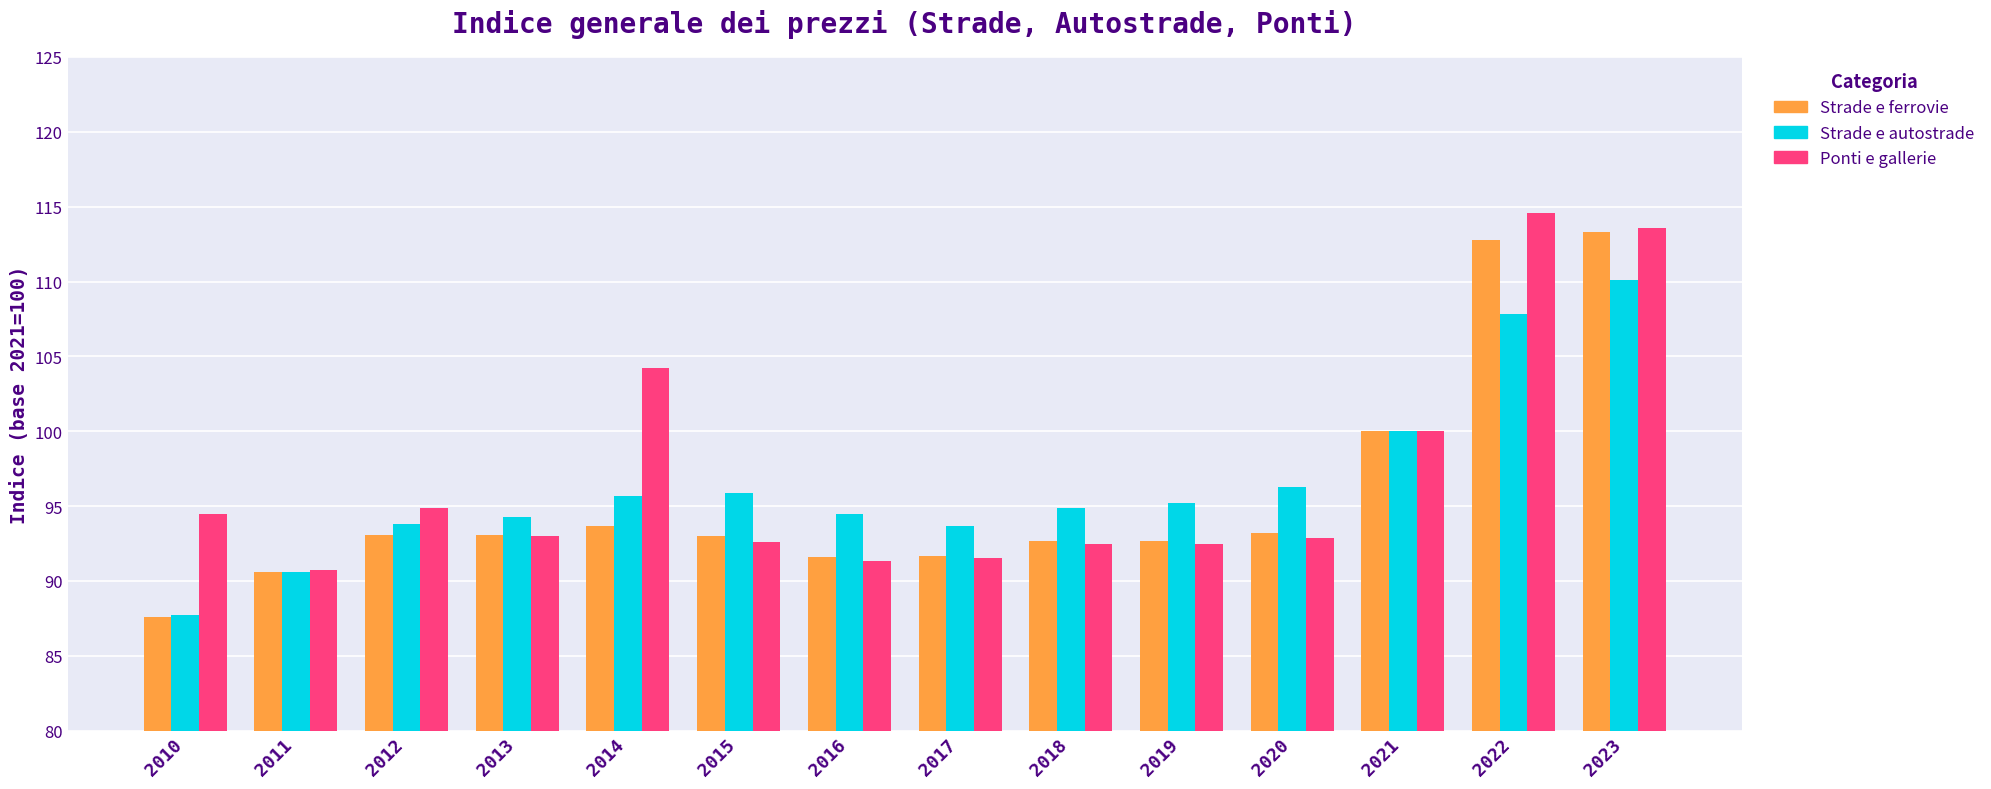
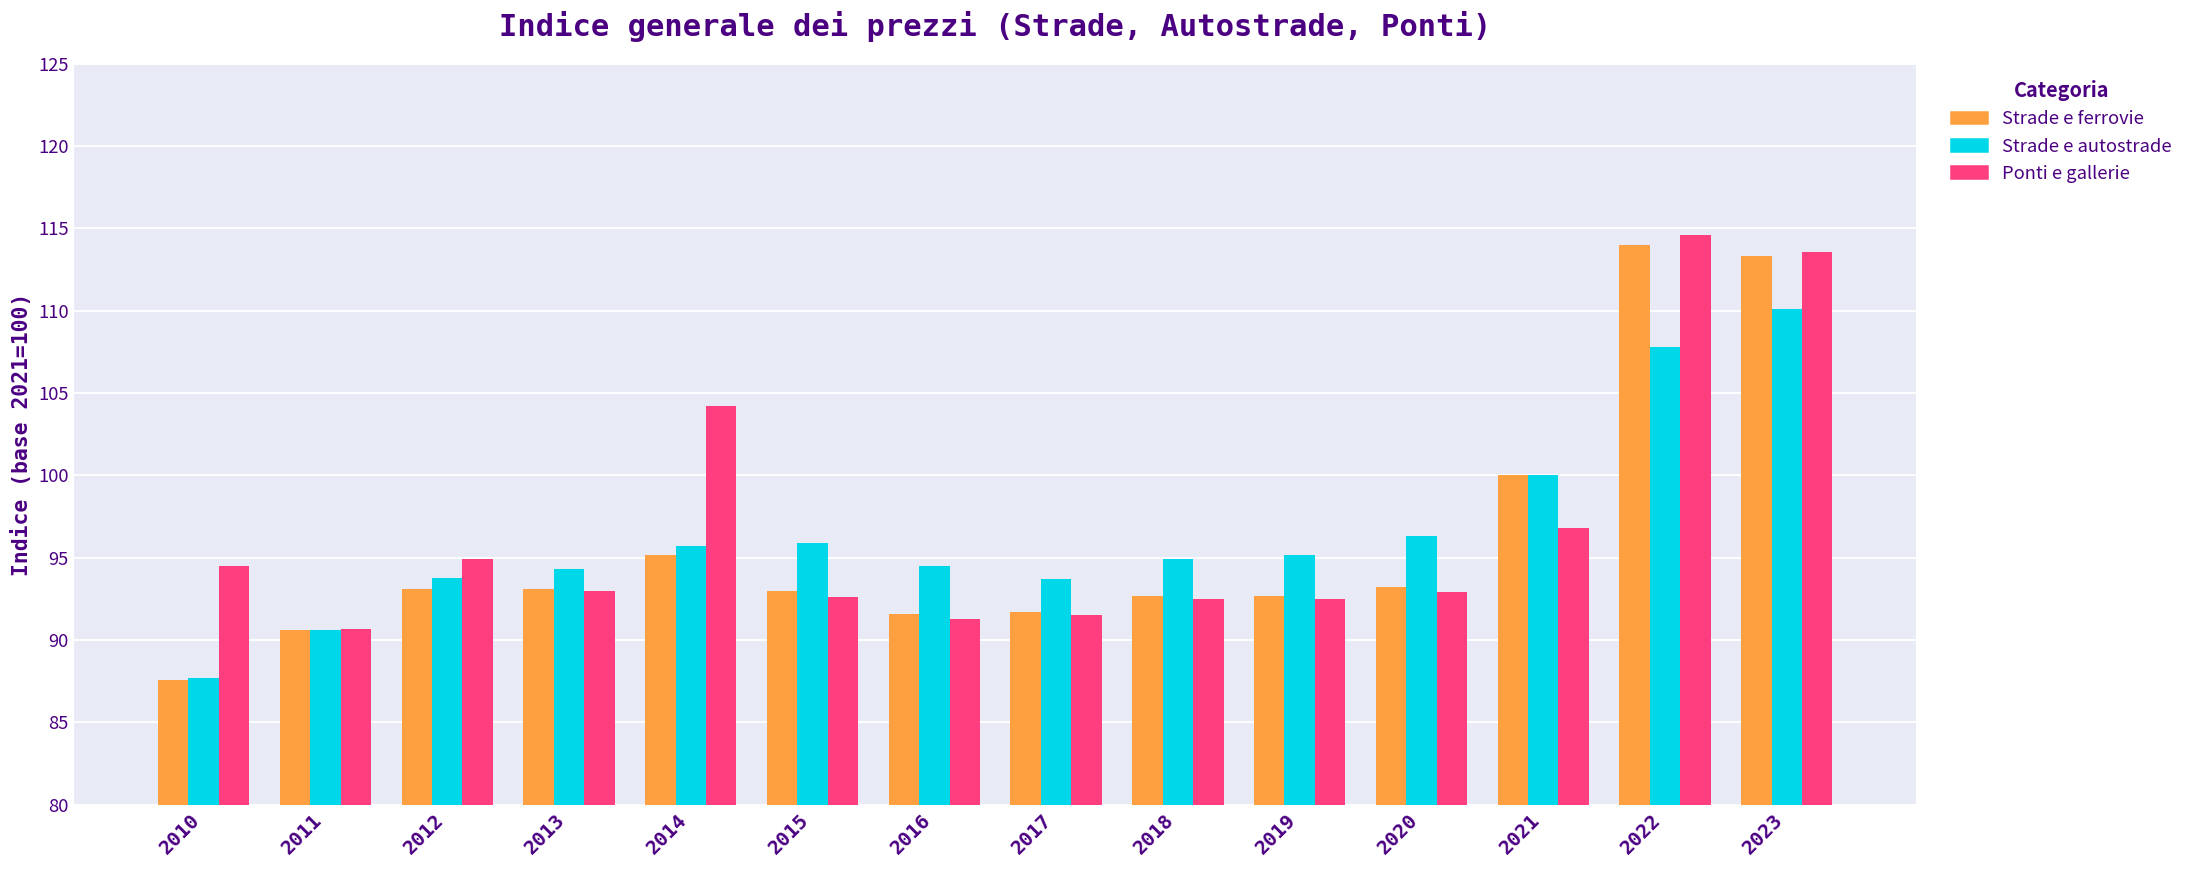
  {
    "Strade e ferrovie": {
      "2010": 87.6,
      "2011": 90.6,
      "2012": 93.1,
      "2013": 93.1,
-     "2014": 93.7,
+     "2014": 95.2,
      "2015": 93.0,
      "2016": 91.6,
      "2017": 91.7,
      "2018": 92.7,
      "2019": 92.7,
      "2020": 93.2,
      "2021": 100.0,
-     "2022": 112.8,
+     "2022": 114.0,
      "2023": 113.3
    },
    "Strade e autostrade": {
      "2010": 87.7,
      "2011": 90.6,
      "2012": 93.8,
      "2013": 94.3,
      "2014": 95.7,
      "2015": 95.9,
      "2016": 94.5,
      "2017": 93.7,
      "2018": 94.9,
      "2019": 95.2,
      "2020": 96.3,
      "2021": 100.0,
      "2022": 107.8,
      "2023": 110.1
    },
    "Ponti e gallerie": {
      "2010": 94.5,
      "2011": 90.7,
      "2012": 94.9,
      "2013": 93.0,
      "2014": 104.2,
      "2015": 92.6,
      "2016": 91.3,
      "2017": 91.5,
      "2018": 92.5,
      "2019": 92.5,
      "2020": 92.9,
-     "2021": 100.0,
+     "2021": 96.8,
      "2022": 114.6,
      "2023": 113.6
    }
  }
